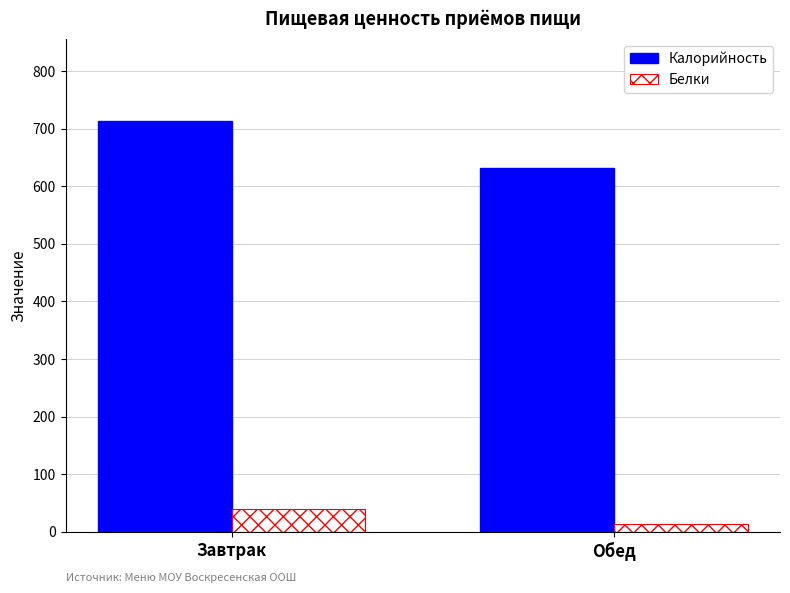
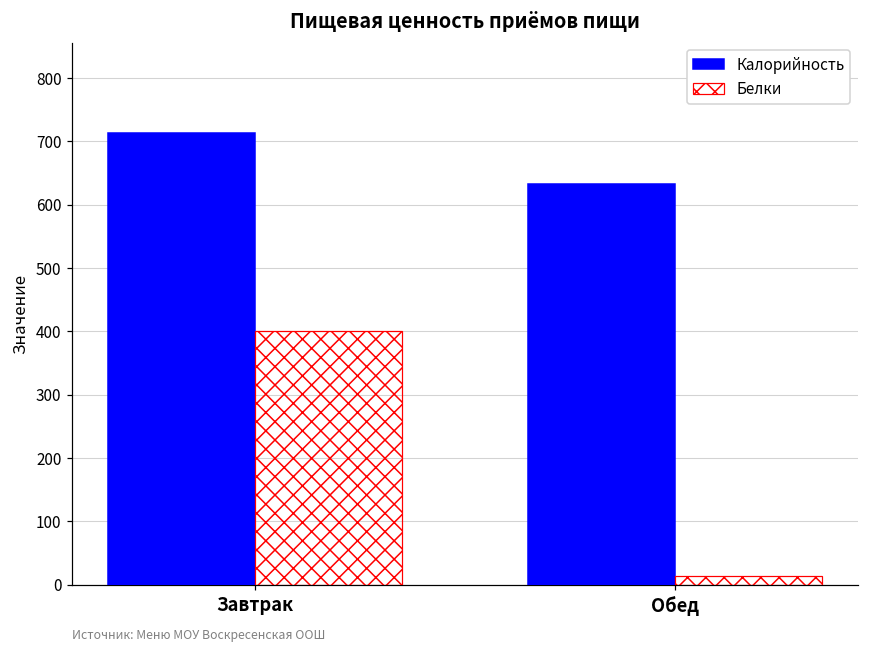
  {
    "Калорийность": {
      "Завтрак": 710,
      "Обед": 630
    },
    "Белки": {
-     "Завтрак": 40,
+     "Завтрак": 400,
      "Обед": 10
    }
  }
